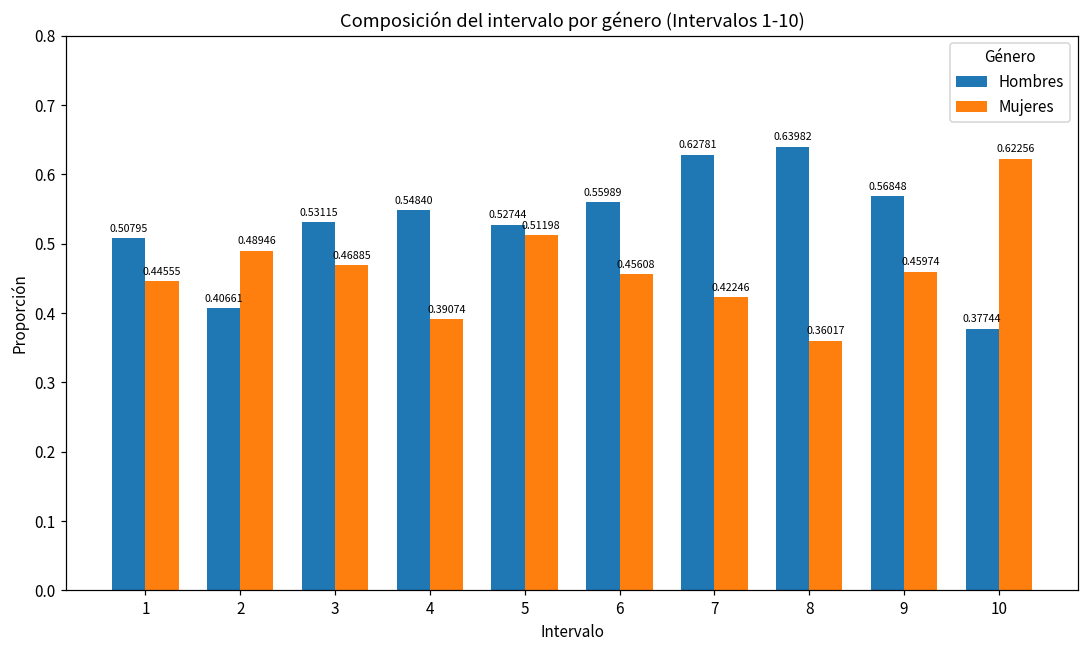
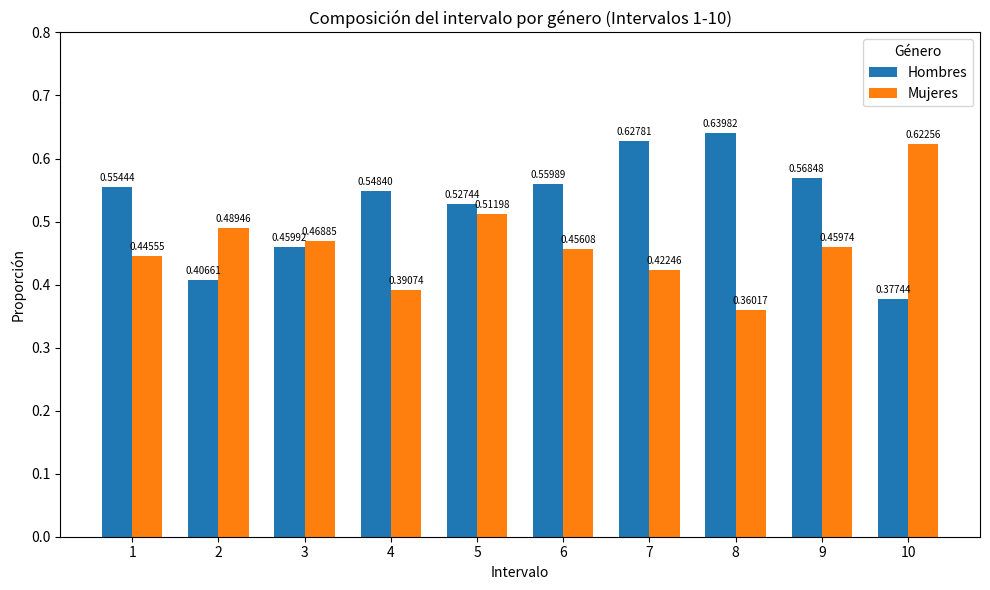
  {
    "Hombres": {
-     "1": 0.50795,
+     "1": 0.55444,
      "2": 0.40661,
-     "3": 0.53115,
+     "3": 0.45992,
      "4": 0.54840,
      "5": 0.52744,
      "6": 0.55989,
      "7": 0.62781,
      "8": 0.63982,
      "9": 0.56848,
      "10": 0.37744
    },
    "Mujeres": {
      "1": 0.44555,
      "2": 0.48946,
      "3": 0.46885,
      "4": 0.39074,
      "5": 0.51198,
      "6": 0.45608,
      "7": 0.42246,
      "8": 0.36017,
      "9": 0.45974,
      "10": 0.62256
    }
  }
